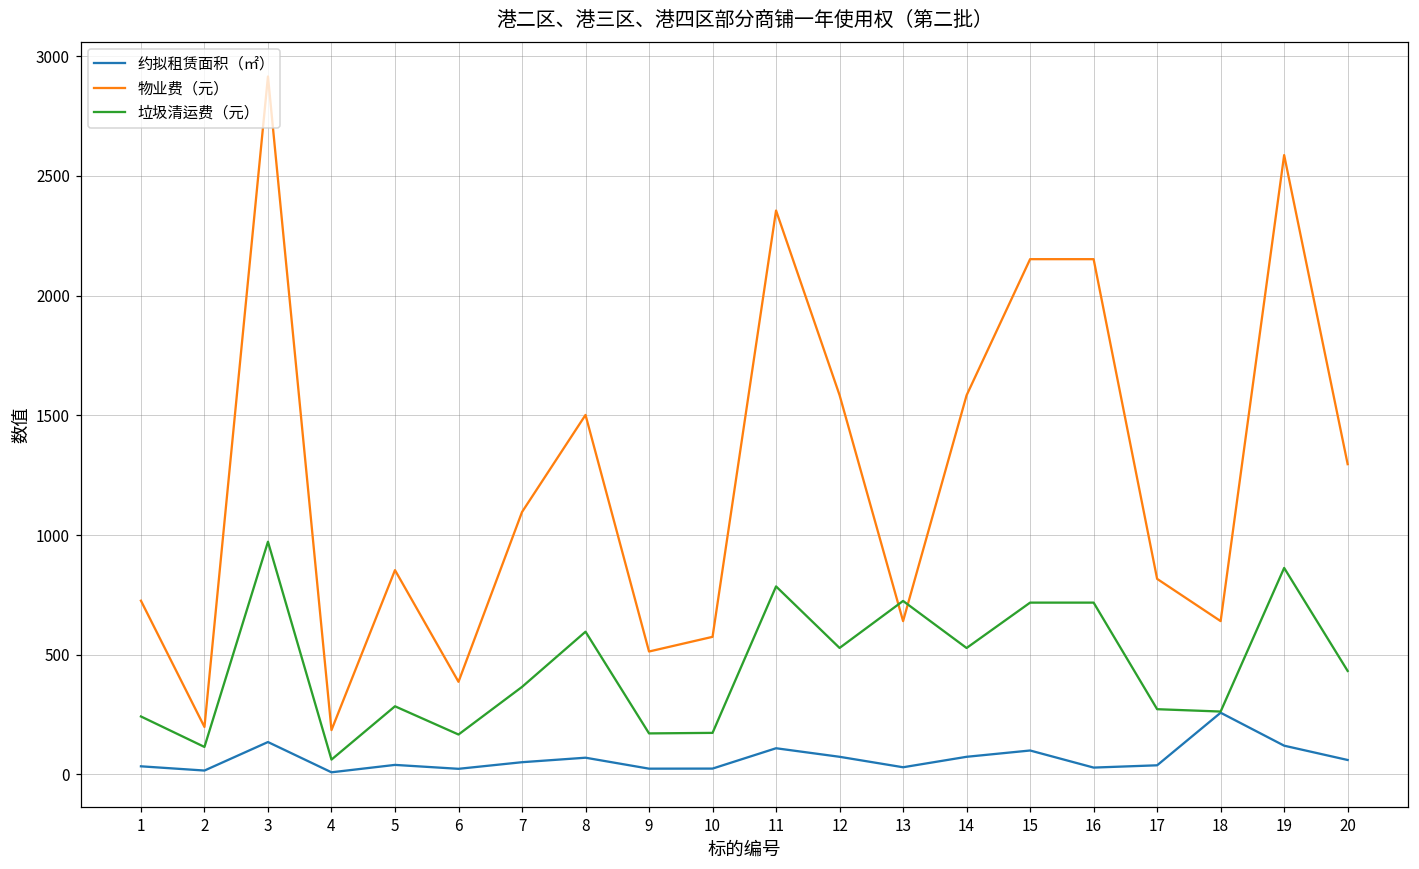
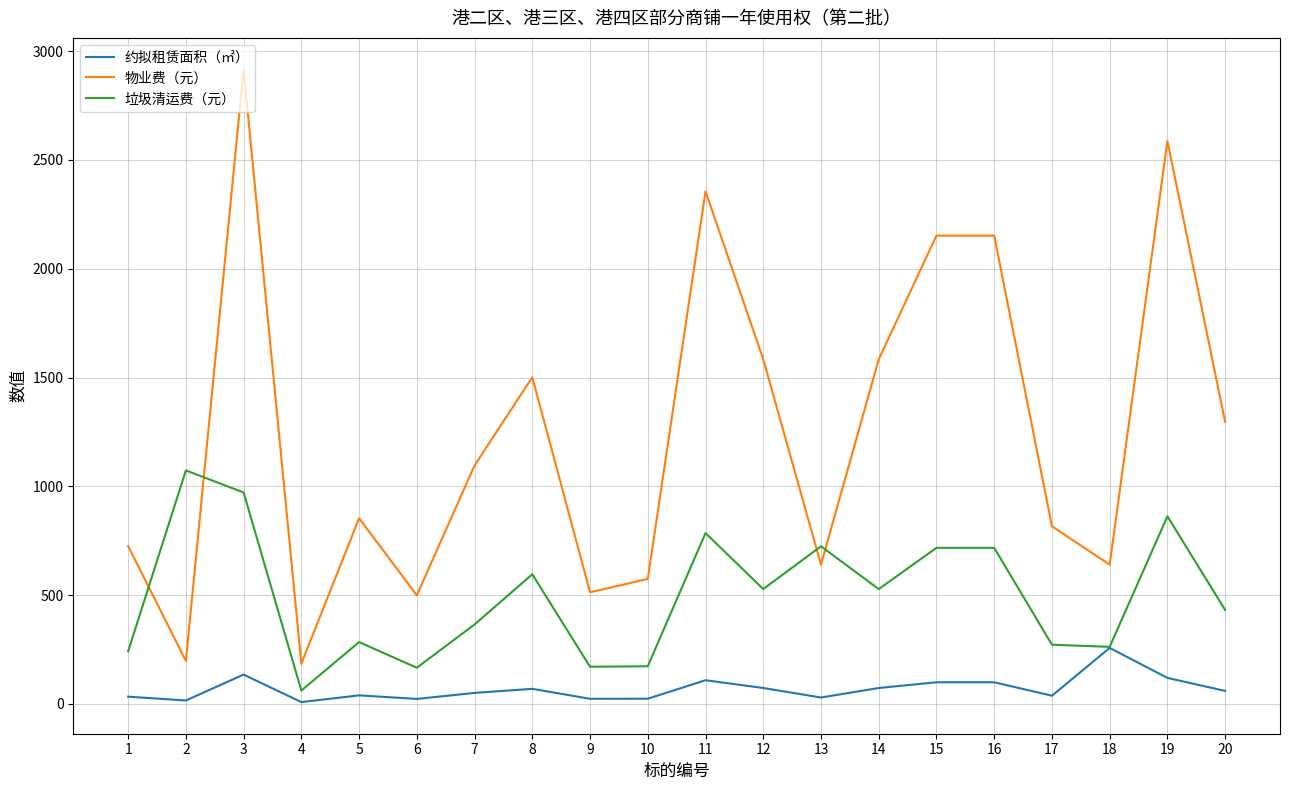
  {
    "约拟租赁面积（㎡）": {
      "1": 30,
      "2": 20,
      "3": 130,
      "4": 10,
      "5": 40,
      "6": 20,
      "7": 50,
      "8": 70,
      "9": 20,
      "10": 20,
      "11": 110,
      "12": 70,
      "13": 30,
      "14": 70,
      "15": 100,
-     "16": 30,
+     "16": 100,
      "17": 40,
      "19": 120,
      "20": 60
    },
    "物业费（元）": {
      "1": 730,
      "2": 200,
      "4": 180,
      "5": 850,
-     "6": 390,
+     "6": 500,
      "7": 1100,
      "8": 1500,
      "9": 510,
      "10": 570,
      "11": 2360,
      "12": 1580,
      "13": 640,
      "14": 1580,
      "15": 2150,
      "16": 2150,
      "17": 820,
      "18": 640,
      "19": 2590,
      "20": 1300
    },
    "垃圾清运费（元）": {
      "1": 240,
-     "2": 110,
+     "2": 1070,
      "3": 970,
      "4": 60,
      "5": 280,
      "6": 170,
      "7": 370,
      "8": 600,
      "9": 170,
      "10": 170,
      "11": 790,
      "12": 530,
      "13": 720,
      "14": 530,
      "15": 720,
      "16": 720,
      "17": 270,
      "19": 860,
      "20": 430
    }
  }
